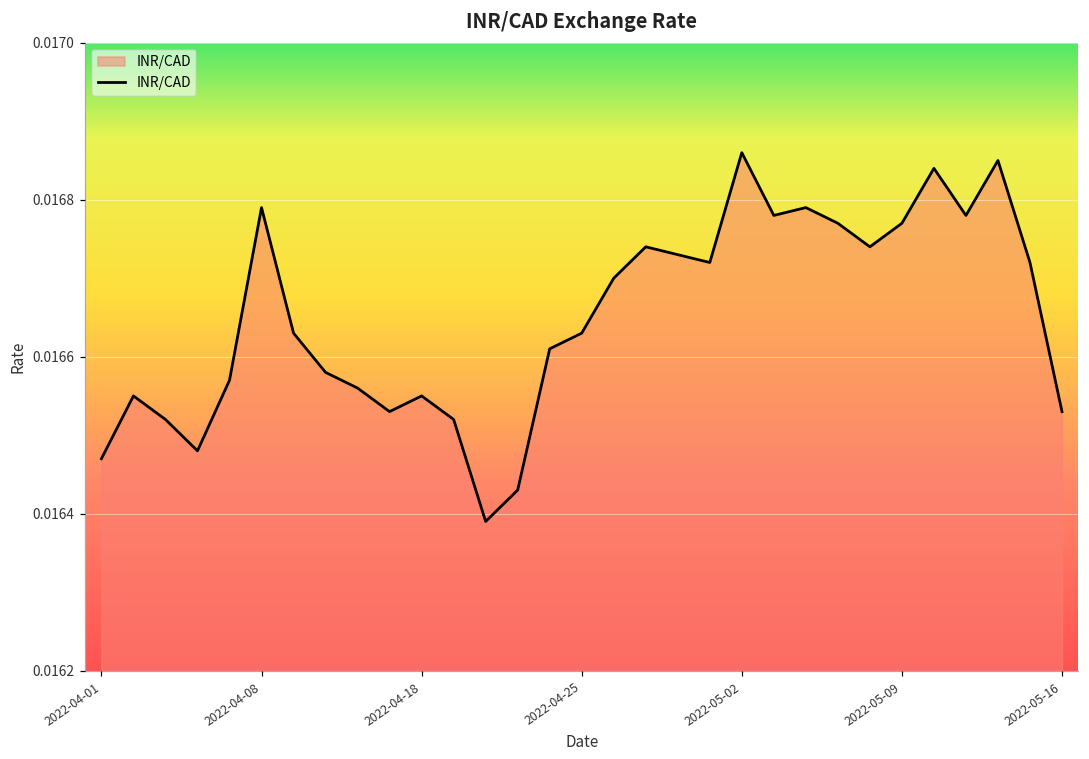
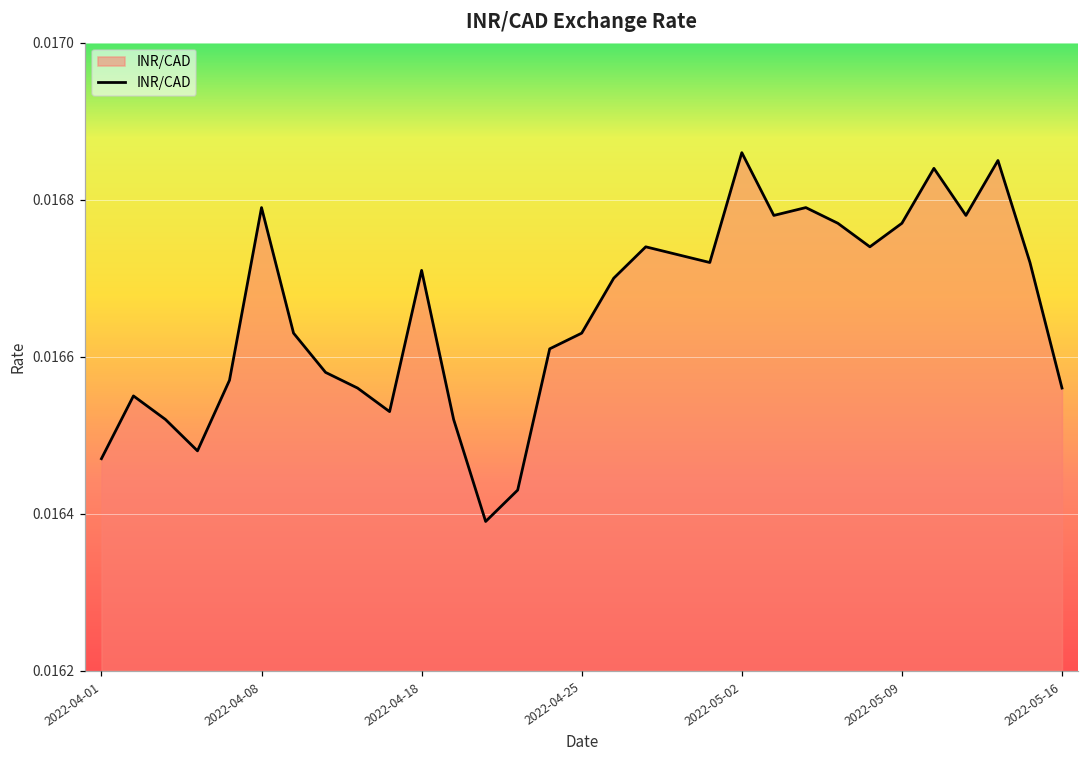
  {
    "2022-04-01": 0.01647,
    "2022-04-08": 0.01679,
-   "2022-04-18": 0.01655,
+   "2022-04-18": 0.01671,
    "2022-04-25": 0.01663,
    "2022-05-02": 0.01686,
    "2022-05-09": 0.01677,
-   "2022-05-16": 0.01653
+   "2022-05-16": 0.01656
  }
